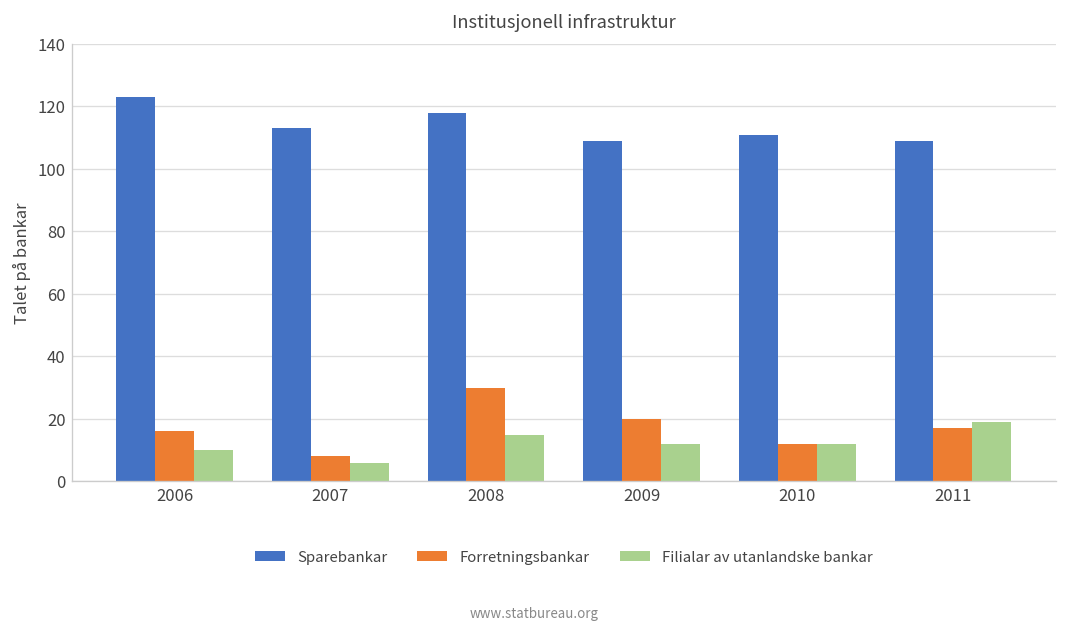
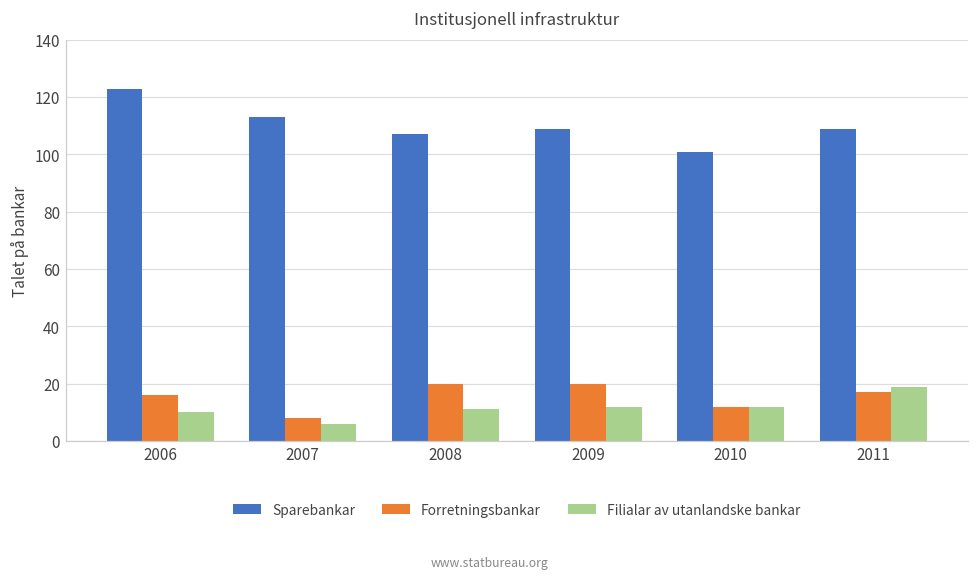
  {
    "Sparebankar": {
      "2006": 123,
      "2007": 113,
-     "2008": 118,
+     "2008": 107,
      "2009": 109,
-     "2010": 111,
+     "2010": 101,
      "2011": 109
    },
    "Forretningsbankar": {
      "2006": 16,
      "2007": 8,
-     "2008": 30,
+     "2008": 20,
      "2009": 20,
      "2010": 12,
      "2011": 17
    },
    "Filialar av utanlandske bankar": {
      "2006": 10,
      "2007": 6,
-     "2008": 15,
+     "2008": 11,
      "2009": 12,
      "2010": 12,
      "2011": 19
    }
  }
